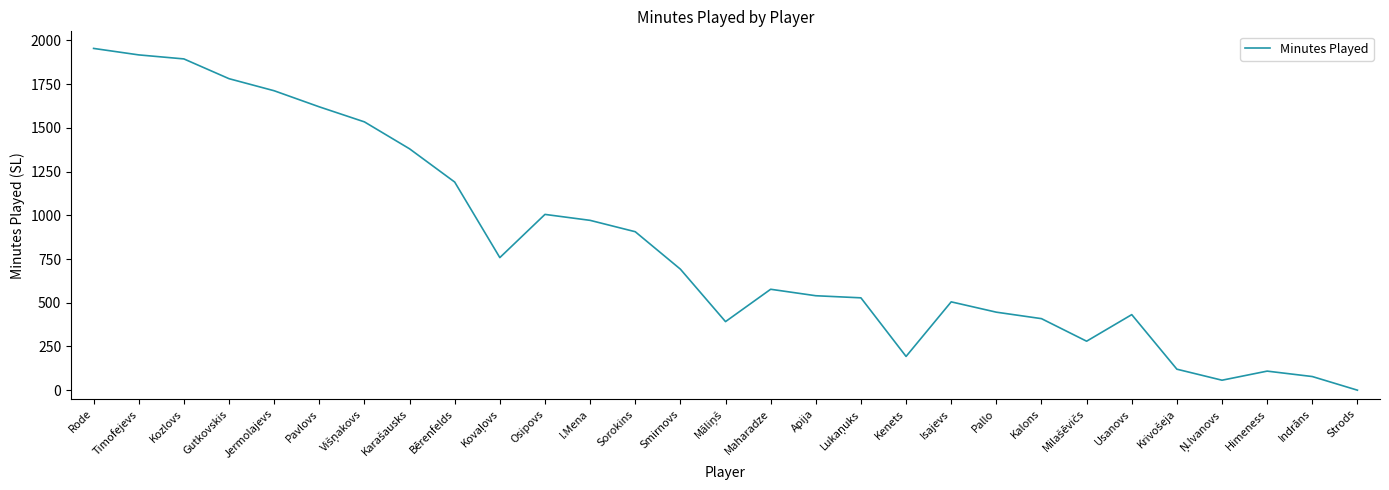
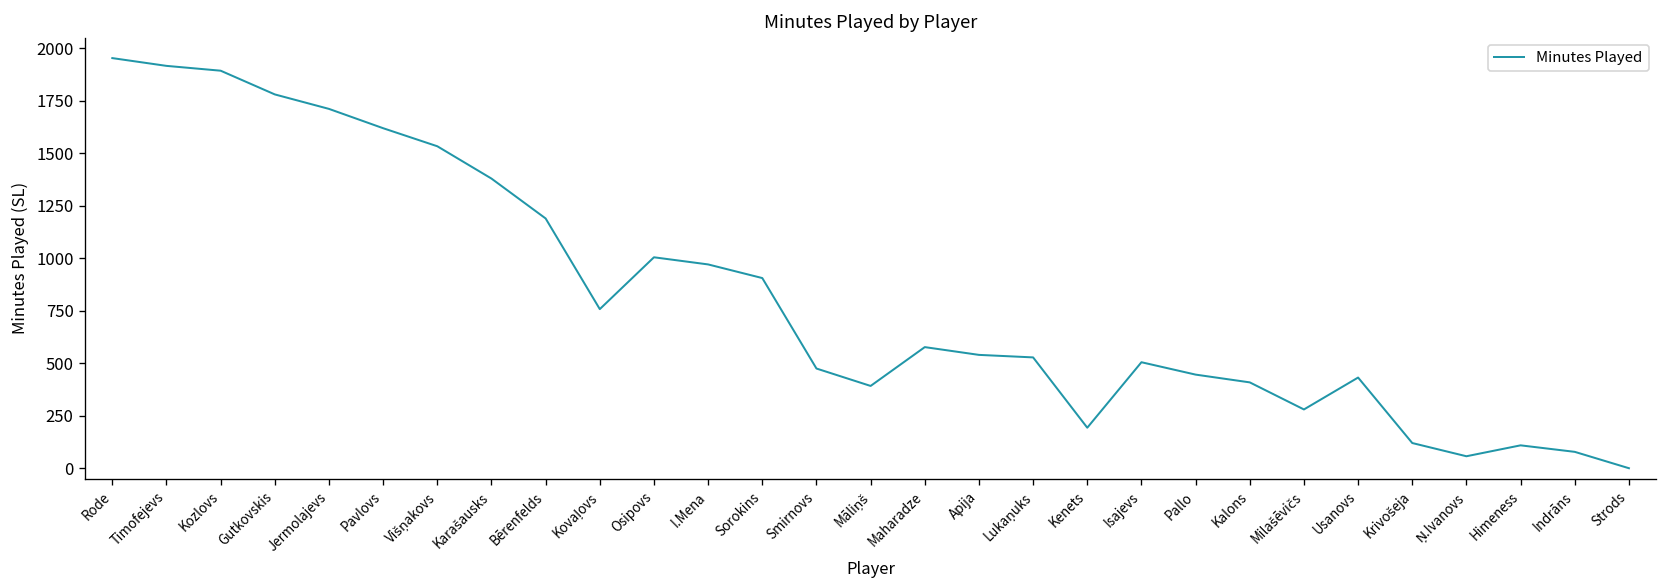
  {
    "Rode": 1950,
    "Timofejevs": 1920,
    "Kozlovs": 1890,
    "Gutkovskis": 1780,
    "Jermolajevs": 1710,
    "Pavlovs": 1620,
    "Višņakovs": 1530,
    "Karašausks": 1380,
    "Bērenfelds": 1190,
    "Kovaļovs": 760,
    "Osipovs": 1010,
    "I.Mena": 970,
    "Sorokins": 910,
-   "Smirnovs": 690,
+   "Smirnovs": 480,
    "Māliņš": 390,
    "Maharadze": 580,
    "Apija": 540,
    "Lukaņuks": 530,
    "Kenets": 190,
    "Isajevs": 510,
    "Pallo": 450,
    "Kalons": 410,
    "Milašēvičs": 280,
    "Usanovs": 430,
    "Krivošeja": 120,
    "Ņ.Ivanovs": 60,
    "Himeness": 110,
    "Indrāns": 80,
    "Strods": 0
  }
